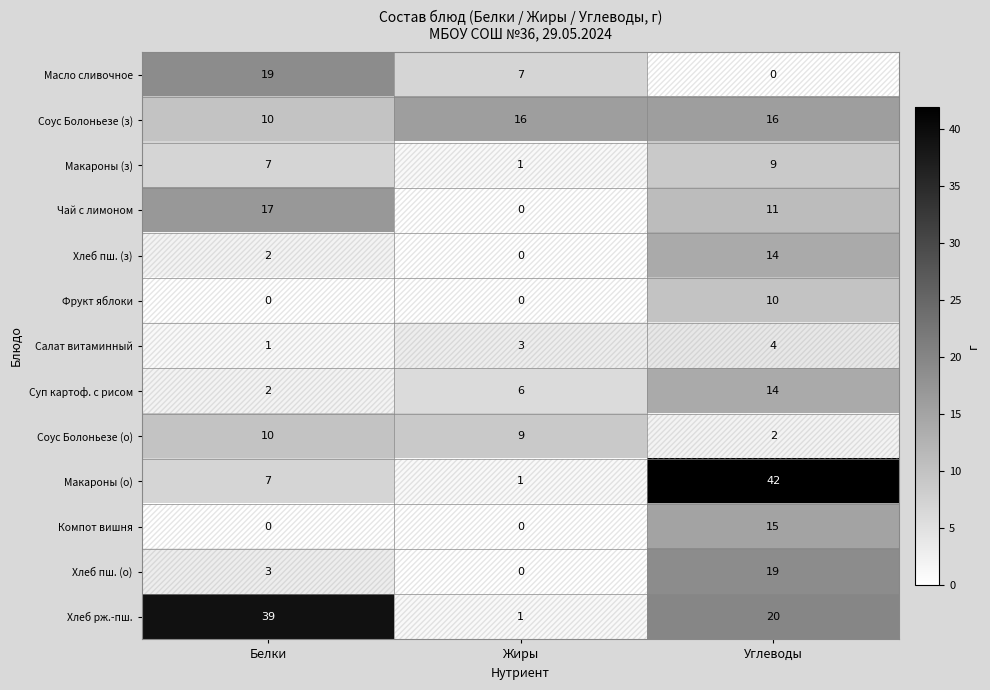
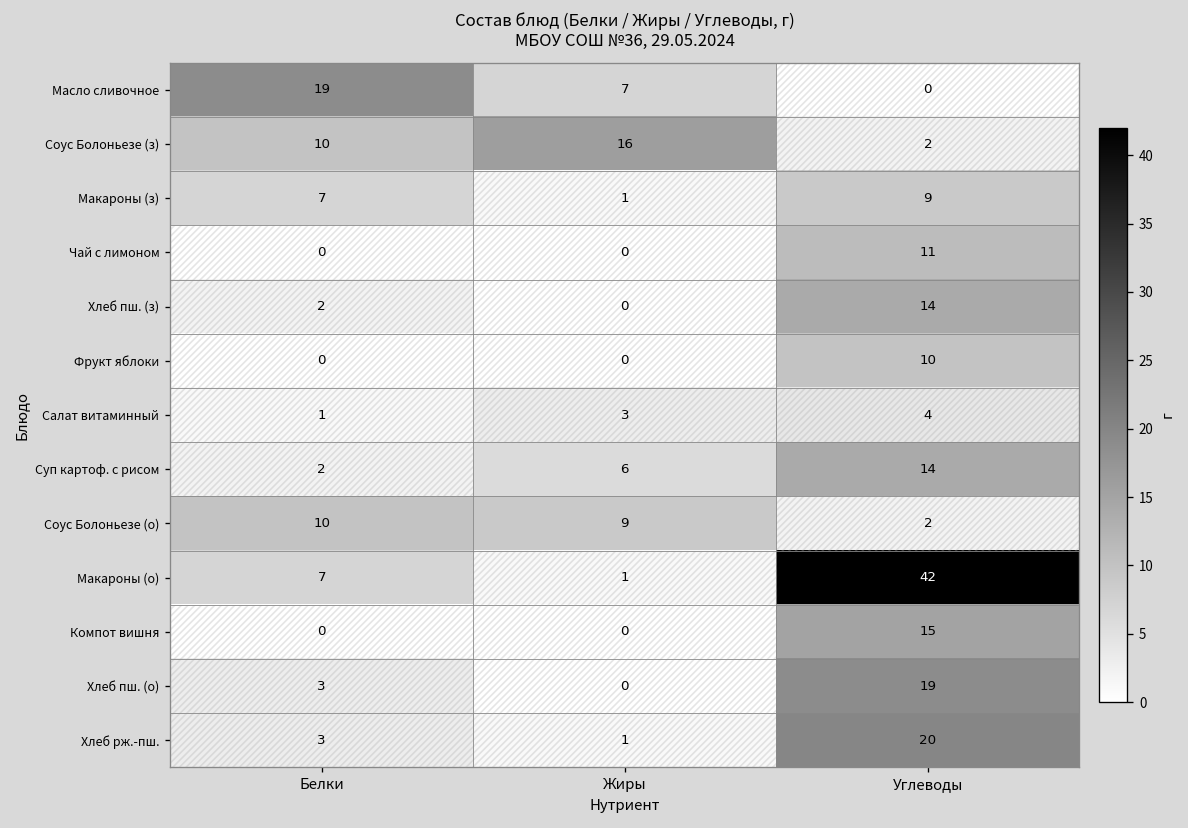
  {
    "Масло сливочное": {
      "Белки": 19,
      "Жиры": 7,
      "Углеводы": 0
    },
    "Соус Болоньезе (з)": {
      "Белки": 10,
      "Жиры": 16,
-     "Углеводы": 16
+     "Углеводы": 2
    },
    "Макароны (з)": {
      "Белки": 7,
      "Жиры": 1,
      "Углеводы": 9
    },
    "Чай с лимоном": {
-     "Белки": 17,
+     "Белки": 0,
      "Жиры": 0,
      "Углеводы": 11
    },
    "Хлеб пш. (з)": {
      "Белки": 2,
      "Жиры": 0,
      "Углеводы": 14
    },
    "Фрукт яблоки": {
      "Белки": 0,
      "Жиры": 0,
      "Углеводы": 10
    },
    "Салат витаминный": {
      "Белки": 1,
      "Жиры": 3,
      "Углеводы": 4
    },
    "Суп картоф. с рисом": {
      "Белки": 2,
      "Жиры": 6,
      "Углеводы": 14
    },
    "Соус Болоньезе (о)": {
      "Белки": 10,
      "Жиры": 9,
      "Углеводы": 2
    },
    "Макароны (о)": {
      "Белки": 7,
      "Жиры": 1,
      "Углеводы": 42
    },
    "Компот вишня": {
      "Белки": 0,
      "Жиры": 0,
      "Углеводы": 15
    },
    "Хлеб пш. (о)": {
      "Белки": 3,
      "Жиры": 0,
      "Углеводы": 19
    },
    "Хлеб рж.-пш.": {
-     "Белки": 39,
+     "Белки": 3,
      "Жиры": 1,
      "Углеводы": 20
    }
  }
